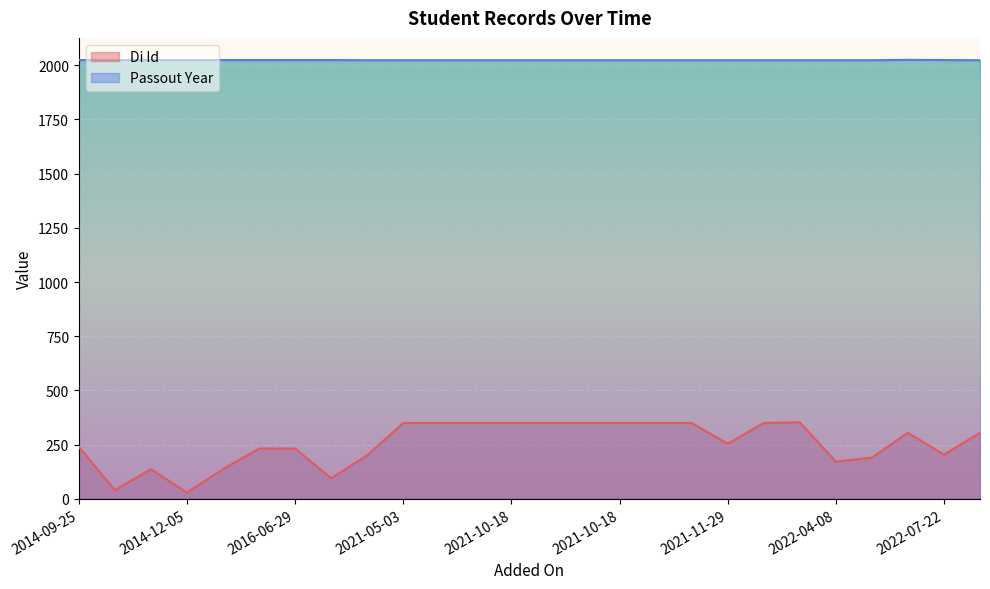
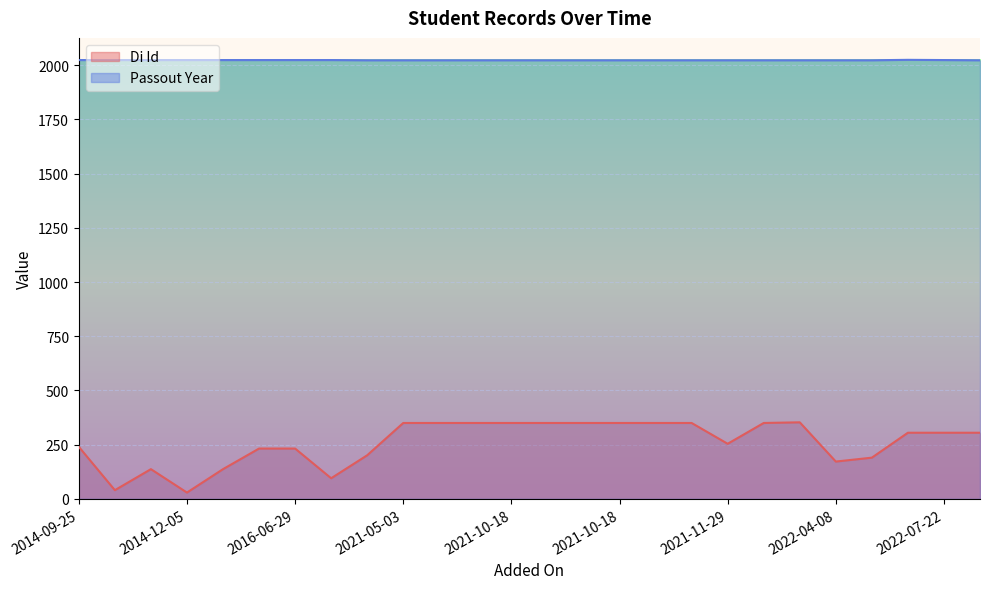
  {
    "Di Id": {
      "2014-09-25": 240,
      "2014-12-05": 30,
      "2021-11-29": 250,
      "2022-04-08": 170,
-     "2022-07-22": 200
+     "2022-07-22": 310
    },
    "Passout Year": {
      "2014-09-25": 2020,
      "2021-11-29": 2020,
      "2022-04-08": 2020,
      "2022-07-22": 2020
    }
  }
